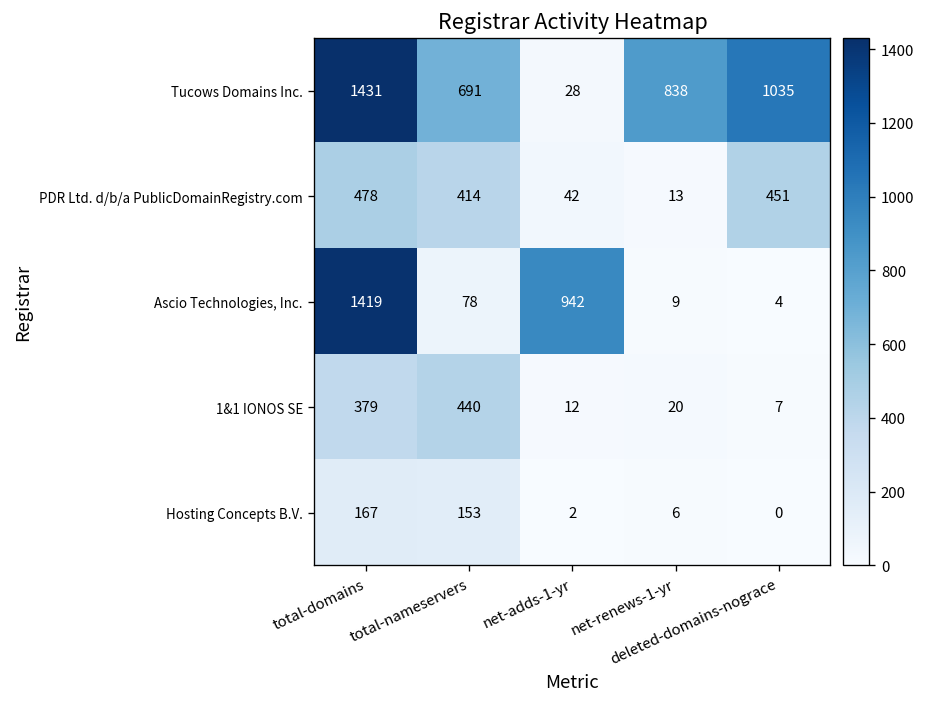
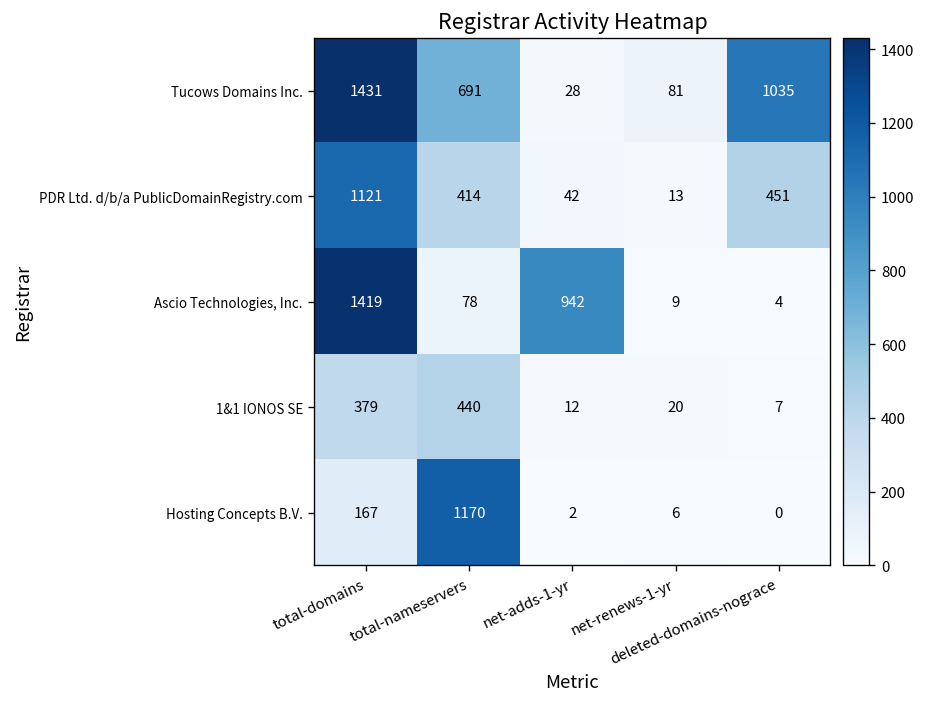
  {
    "Tucows Domains Inc.": {
      "total-domains": 1431,
      "total-nameservers": 691,
      "net-adds-1-yr": 28,
-     "net-renews-1-yr": 838,
+     "net-renews-1-yr": 81,
      "deleted-domains-nograce": 1035
    },
    "PDR Ltd. d/b/a PublicDomainRegistry.com": {
-     "total-domains": 478,
+     "total-domains": 1121,
      "total-nameservers": 414,
      "net-adds-1-yr": 42,
      "net-renews-1-yr": 13,
      "deleted-domains-nograce": 451
    },
    "Ascio Technologies, Inc.": {
      "total-domains": 1419,
      "total-nameservers": 78,
      "net-adds-1-yr": 942,
      "net-renews-1-yr": 9,
      "deleted-domains-nograce": 4
    },
    "1&1 IONOS SE": {
      "total-domains": 379,
      "total-nameservers": 440,
      "net-adds-1-yr": 12,
      "net-renews-1-yr": 20,
      "deleted-domains-nograce": 7
    },
    "Hosting Concepts B.V.": {
      "total-domains": 167,
-     "total-nameservers": 153,
+     "total-nameservers": 1170,
      "net-adds-1-yr": 2,
      "net-renews-1-yr": 6,
      "deleted-domains-nograce": 0
    }
  }
